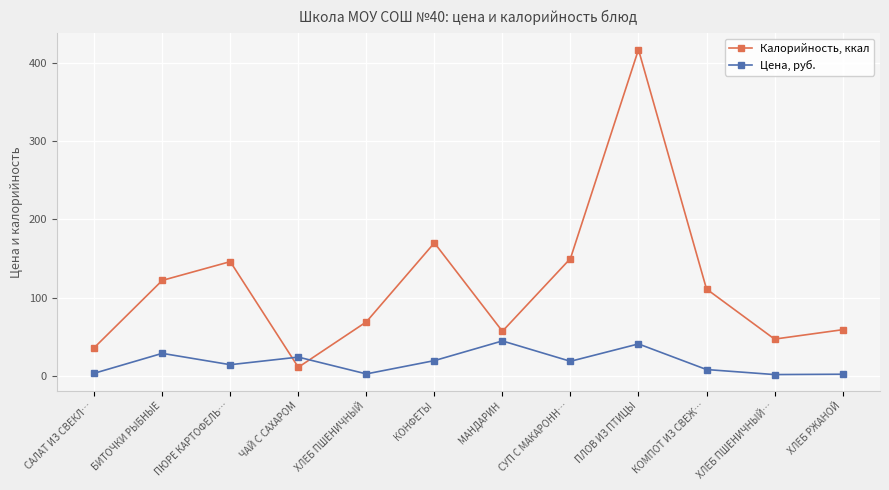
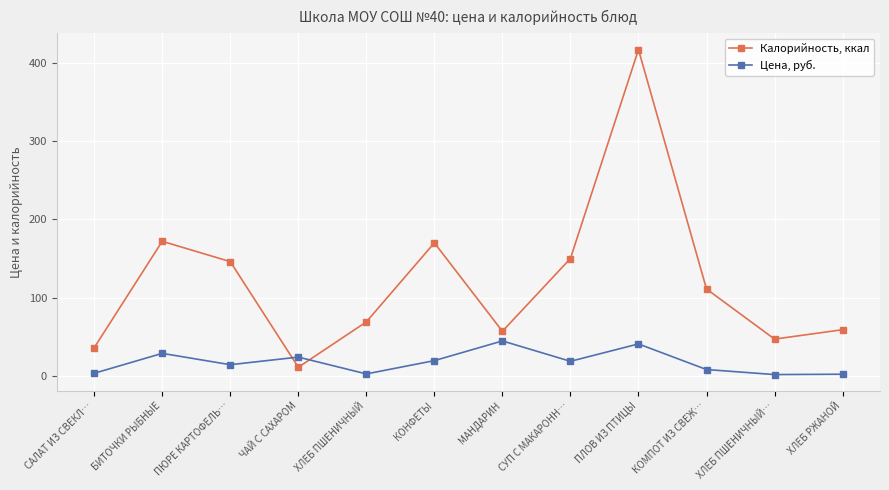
  {
    "Калорийность, ккал": {
      "САЛАТ ИЗ СВЕКЛ…": 40,
-     "БИТОЧКИ РЫБНЫЕ": 120,
+     "БИТОЧКИ РЫБНЫЕ": 170,
      "ПЮРЕ КАРТОФЕЛЬ…": 150,
      "ЧАЙ С САХАРОМ": 10,
      "ХЛЕБ ПШЕНИЧНЫЙ": 70,
      "КОНФЕТЫ": 170,
      "МАНДАРИН": 60,
      "СУП С МАКАРОНН…": 150,
      "ПЛОВ ИЗ ПТИЦЫ": 420,
      "КОМПОТ ИЗ СВЕЖ…": 110,
      "ХЛЕБ ПШЕНИЧНЫЙ…": 50,
      "ХЛЕБ РЖАНОЙ": 60
    },
    "Цена, руб.": {
      "САЛАТ ИЗ СВЕКЛ…": 0,
      "БИТОЧКИ РЫБНЫЕ": 30,
      "ПЮРЕ КАРТОФЕЛЬ…": 10,
      "ЧАЙ С САХАРОМ": 20,
      "ХЛЕБ ПШЕНИЧНЫЙ": 0,
      "КОНФЕТЫ": 20,
      "МАНДАРИН": 40,
      "СУП С МАКАРОНН…": 20,
      "ПЛОВ ИЗ ПТИЦЫ": 40,
      "КОМПОТ ИЗ СВЕЖ…": 10,
      "ХЛЕБ ПШЕНИЧНЫЙ…": 0,
      "ХЛЕБ РЖАНОЙ": 0
    }
  }
